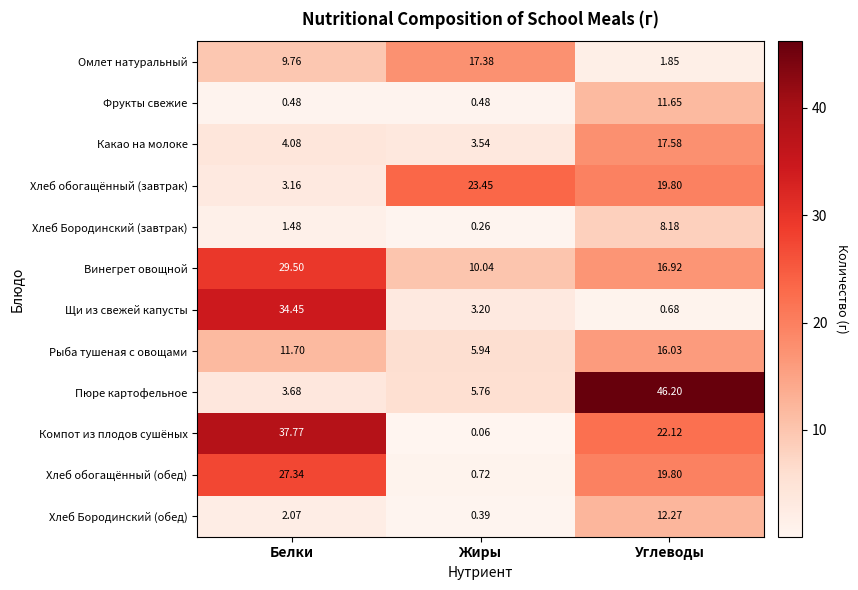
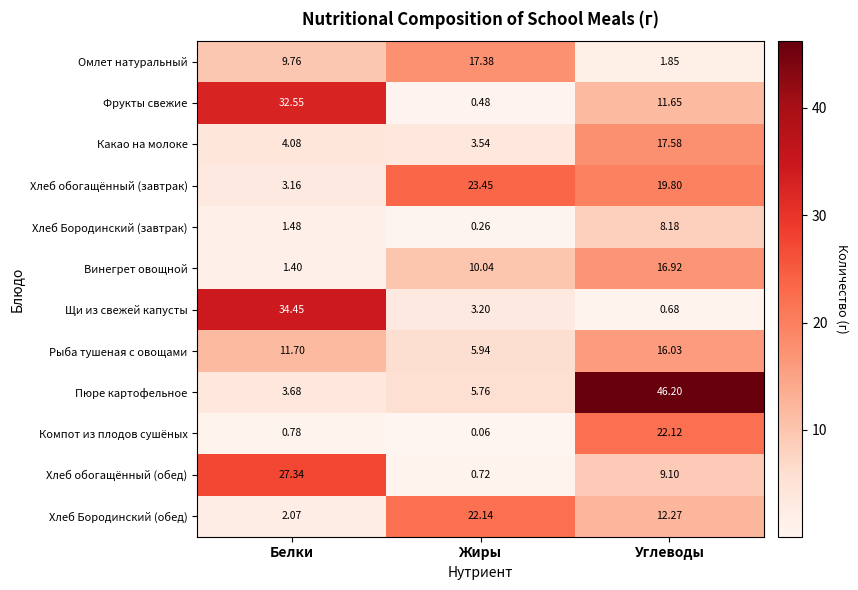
  {
    "Омлет натуральный": {
      "Белки": 9.76,
      "Жиры": 17.38,
      "Углеводы": 1.85
    },
    "Фрукты свежие": {
-     "Белки": 0.48,
+     "Белки": 32.55,
      "Жиры": 0.48,
      "Углеводы": 11.65
    },
    "Какао на молоке": {
      "Белки": 4.08,
      "Жиры": 3.54,
      "Углеводы": 17.58
    },
    "Хлеб обогащённый (завтрак)": {
      "Белки": 3.16,
      "Жиры": 23.45,
      "Углеводы": 19.80
    },
    "Хлеб Бородинский (завтрак)": {
      "Белки": 1.48,
      "Жиры": 0.26,
      "Углеводы": 8.18
    },
    "Винегрет овощной": {
-     "Белки": 29.50,
+     "Белки": 1.40,
      "Жиры": 10.04,
      "Углеводы": 16.92
    },
    "Щи из свежей капусты": {
      "Белки": 34.45,
      "Жиры": 3.20,
      "Углеводы": 0.68
    },
    "Рыба тушеная с овощами": {
      "Белки": 11.70,
      "Жиры": 5.94,
      "Углеводы": 16.03
    },
    "Пюре картофельное": {
      "Белки": 3.68,
      "Жиры": 5.76,
      "Углеводы": 46.20
    },
    "Компот из плодов сушёных": {
-     "Белки": 37.77,
+     "Белки": 0.78,
      "Жиры": 0.06,
      "Углеводы": 22.12
    },
    "Хлеб обогащённый (обед)": {
      "Белки": 27.34,
      "Жиры": 0.72,
-     "Углеводы": 19.80
+     "Углеводы": 9.10
    },
    "Хлеб Бородинский (обед)": {
      "Белки": 2.07,
-     "Жиры": 0.39,
+     "Жиры": 22.14,
      "Углеводы": 12.27
    }
  }
